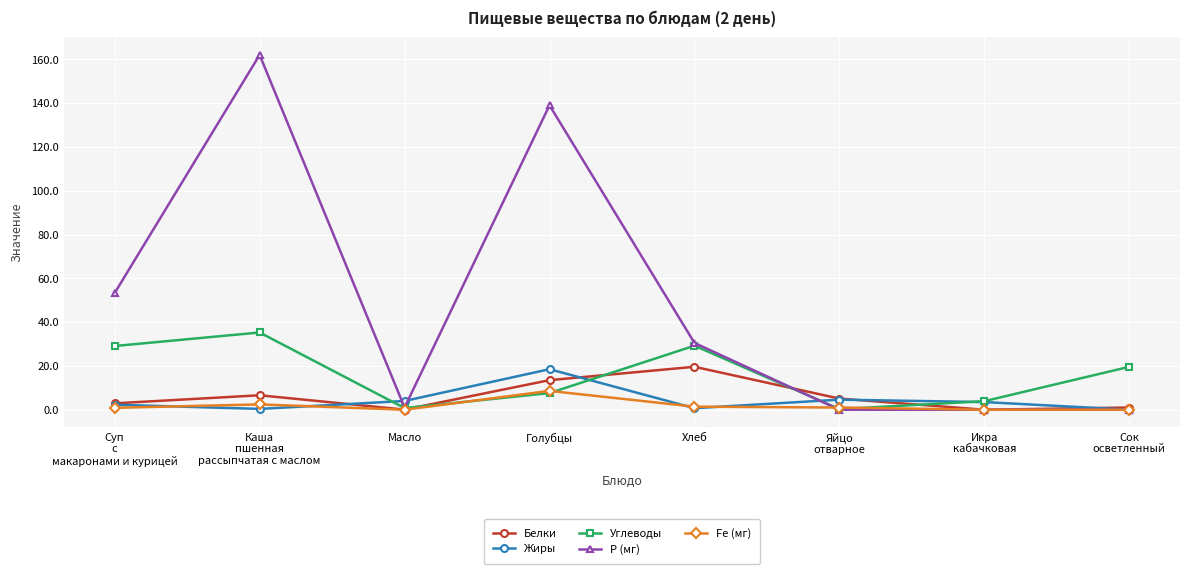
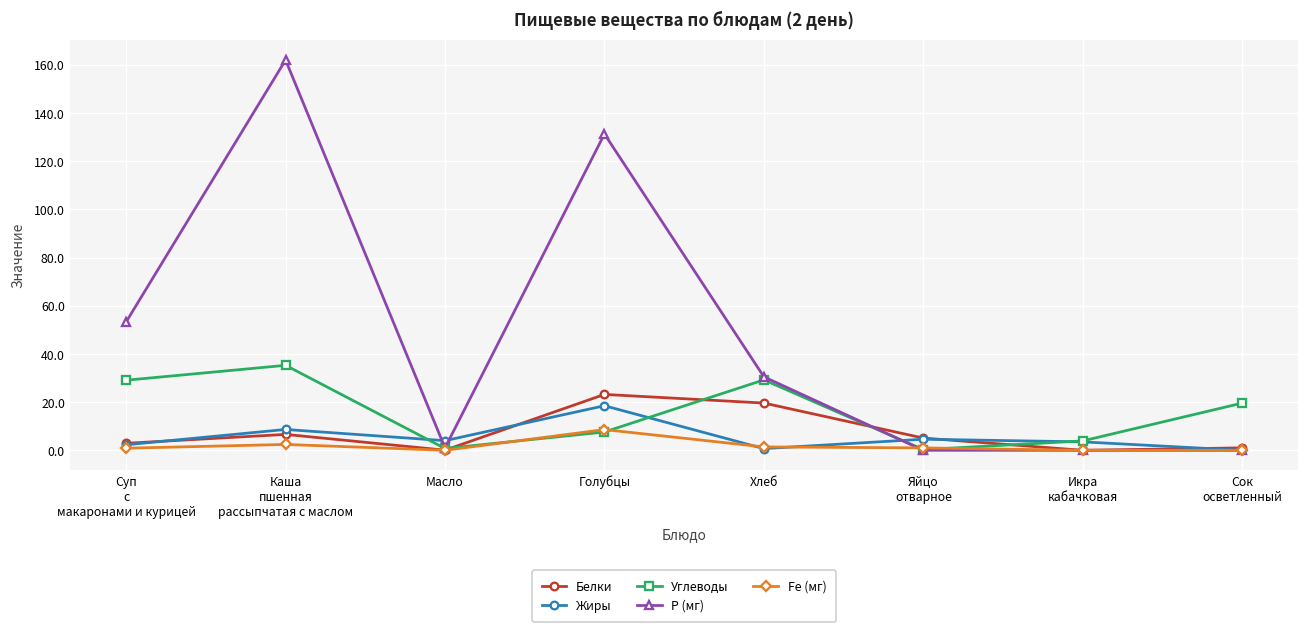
  {
    "Белки": {
      "Каша пшенная рассыпчатая с маслом": 7,
-     "Голубцы": 14,
+     "Голубцы": 23,
      "Хлеб": 20
    },
    "Жиры": {
-     "Каша пшенная рассыпчатая с маслом": 0,
+     "Каша пшенная рассыпчатая с маслом": 9,
      "Масло": 4,
      "Голубцы": 19
    },
    "Углеводы": {
      "Суп с макаронами и курицей": 29,
      "Каша пшенная рассыпчатая с маслом": 35,
      "Хлеб": 29,
      "Сок осветленный": 20
    },
    "Р (мг)": {
      "Суп с макаронами и курицей": 53,
      "Каша пшенная рассыпчатая с маслом": 162,
-     "Голубцы": 139,
+     "Голубцы": 131,
      "Хлеб": 31
    },
    "Fe (мг)": {
      "Суп с макаронами и курицей": 1,
      "Каша пшенная рассыпчатая с маслом": 2
    }
  }
